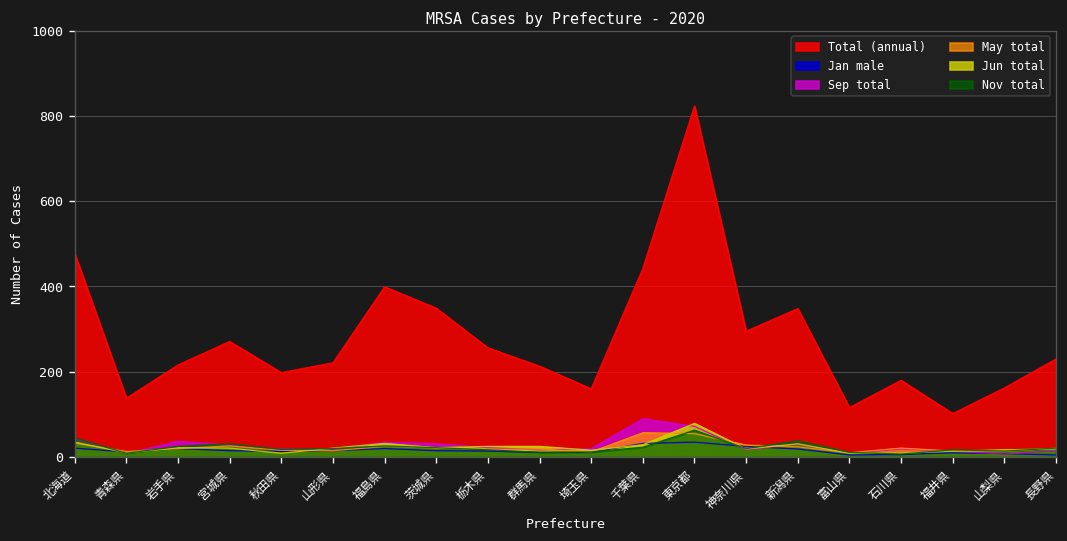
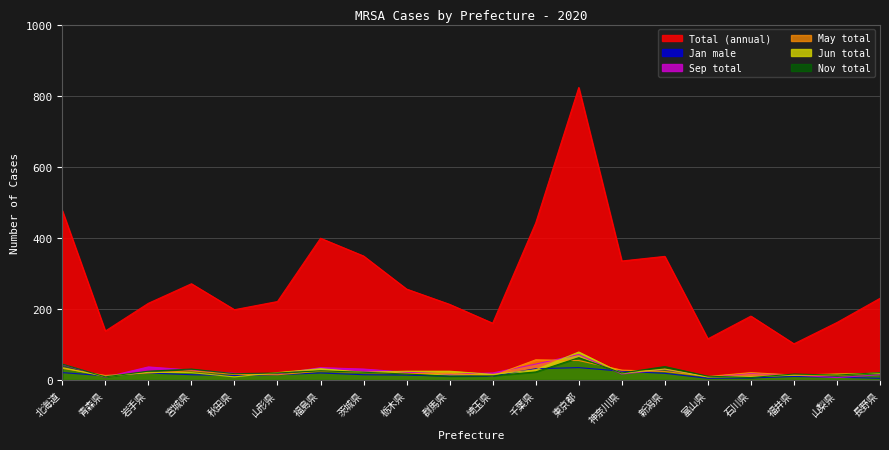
  {
    "Total (annual)": {
      "北海道": 480,
      "青森県": 140,
      "岩手県": 220,
      "宮城県": 270,
      "秋田県": 200,
      "山形県": 220,
      "福島県": 400,
      "茨城県": 350,
      "栃木県": 260,
      "群馬県": 210,
      "埼玉県": 160,
      "千葉県": 440,
      "東京都": 820,
-     "神奈川県": 300,
+     "神奈川県": 340,
      "新潟県": 350,
      "富山県": 120,
      "石川県": 180,
      "福井県": 100,
      "山梨県": 160,
      "長野県": 230
    },
    "Jan male": {
      "北海道": 20,
      "東京都": 40,
      "長野県": 10
    },
    "Sep total": {
      "岩手県": 40,
      "茨城県": 30,
-     "千葉県": 90
+     "千葉県": 50
    },
    "May total": {
      "千葉県": 60,
      "東京都": 60
    },
    "Nov total": {
      "東京都": 60
    }
  }
